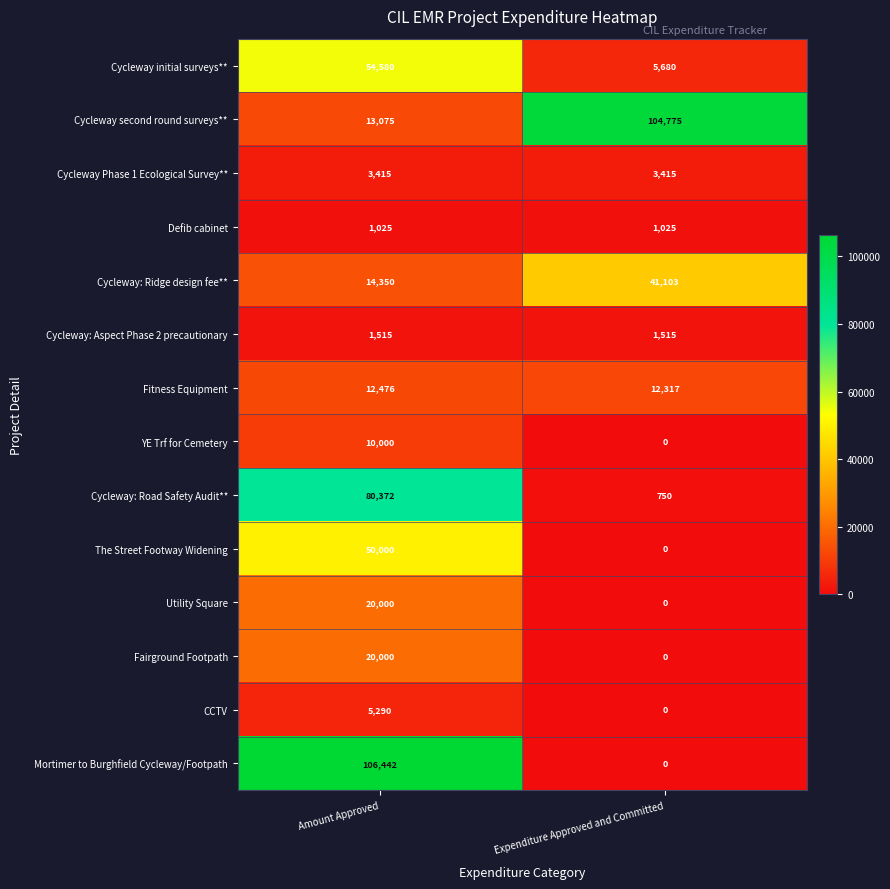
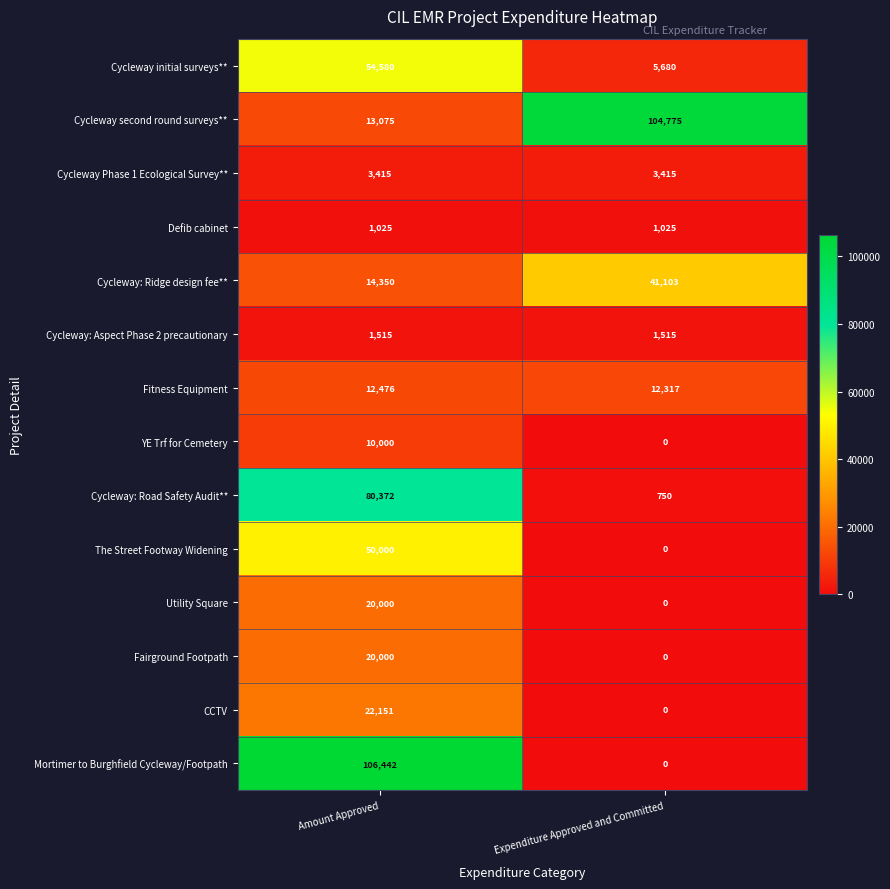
  {
    "Cycleway initial surveys**": {
      "Amount Approved": "54,580",
      "Expenditure Approved and Committed": "5,680"
    },
    "Cycleway second round surveys**": {
      "Amount Approved": "13,075",
      "Expenditure Approved and Committed": "104,775"
    },
    "Cycleway Phase 1 Ecological Survey**": {
      "Amount Approved": "3,415",
      "Expenditure Approved and Committed": "3,415"
    },
    "Defib cabinet": {
      "Amount Approved": "1,025",
      "Expenditure Approved and Committed": "1,025"
    },
    "Cycleway: Ridge design fee**": {
      "Amount Approved": "14,350",
      "Expenditure Approved and Committed": "41,103"
    },
    "Cycleway: Aspect Phase 2 precautionary": {
      "Amount Approved": "1,515",
      "Expenditure Approved and Committed": "1,515"
    },
    "Fitness Equipment": {
      "Amount Approved": "12,476",
      "Expenditure Approved and Committed": "12,317"
    },
    "YE Trf for Cemetery": {
      "Amount Approved": "10,000",
      "Expenditure Approved and Committed": "0"
    },
    "Cycleway: Road Safety Audit**": {
      "Amount Approved": "80,372",
      "Expenditure Approved and Committed": "750"
    },
    "The Street Footway Widening": {
      "Amount Approved": "50,000",
      "Expenditure Approved and Committed": "0"
    },
    "Utility Square": {
      "Amount Approved": "20,000",
      "Expenditure Approved and Committed": "0"
    },
    "Fairground Footpath": {
      "Amount Approved": "20,000",
      "Expenditure Approved and Committed": "0"
    },
    "CCTV": {
-     "Amount Approved": "5,290",
+     "Amount Approved": "22,151",
      "Expenditure Approved and Committed": "0"
    },
    "Mortimer to Burghfield Cycleway/Footpath": {
      "Amount Approved": "106,442",
      "Expenditure Approved and Committed": "0"
    }
  }
